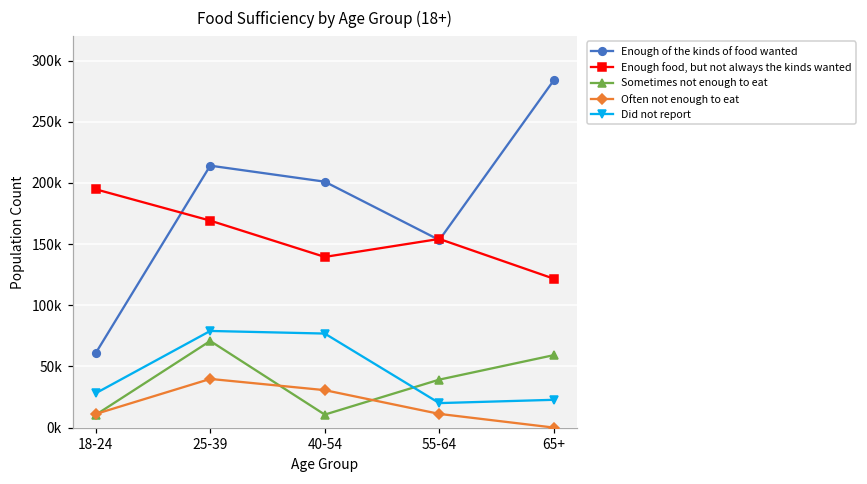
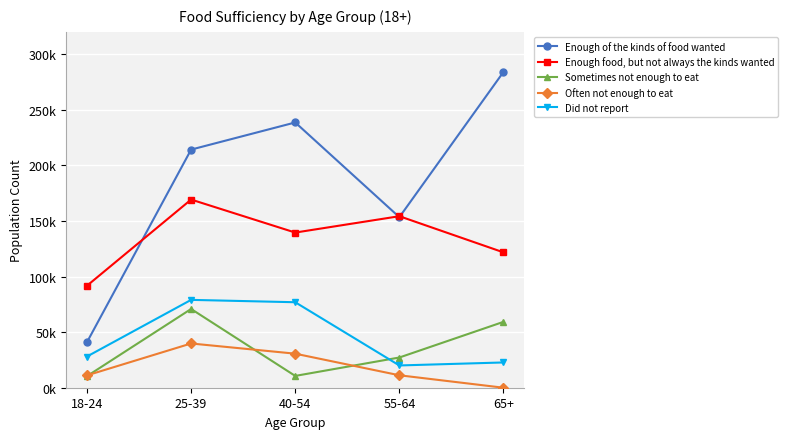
  {
    "Enough of the kinds of food wanted": {
-     "18-24": 61000,
+     "18-24": 41000,
      "25-39": 214000,
-     "40-54": 201000,
+     "40-54": 239000,
      "65+": 284000
    },
    "Enough food, but not always the kinds wanted": {
-     "18-24": 195000,
+     "18-24": 92000,
      "25-39": 169000,
      "40-54": 140000,
      "65+": 122000
    },
    "Sometimes not enough to eat": {
      "25-39": 71000,
      "40-54": 11000,
-     "55-64": 39000,
+     "55-64": 27000,
      "65+": 59000
    },
    "Often not enough to eat": {
      "25-39": 40000,
      "40-54": 31000,
      "55-64": 11000,
      "65+": 0
    },
    "Did not report": {
      "18-24": 28000,
      "25-39": 79000,
      "40-54": 77000,
      "55-64": 20000,
      "65+": 23000
    }
  }
